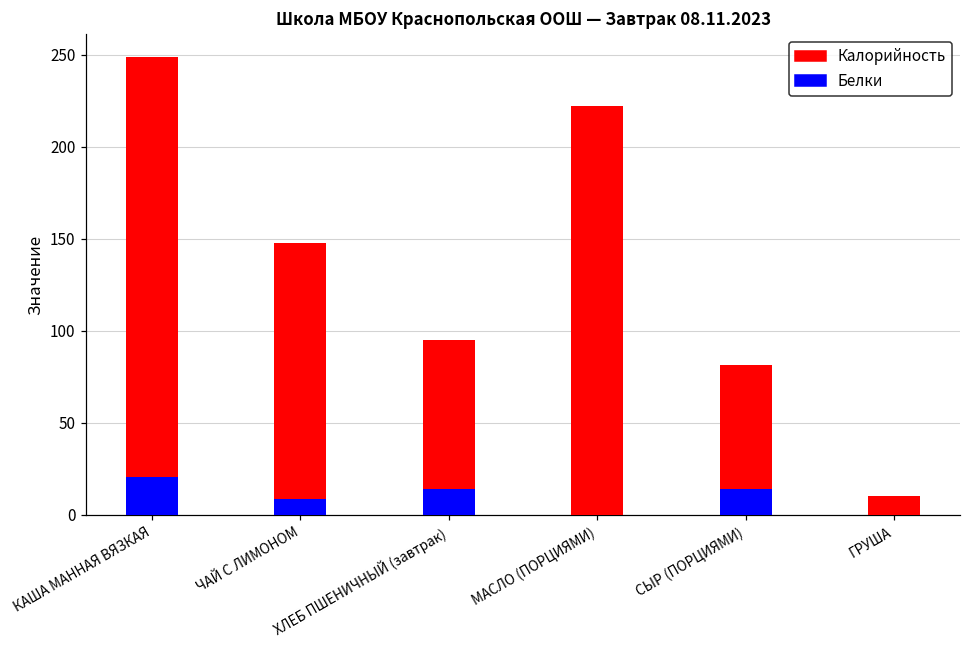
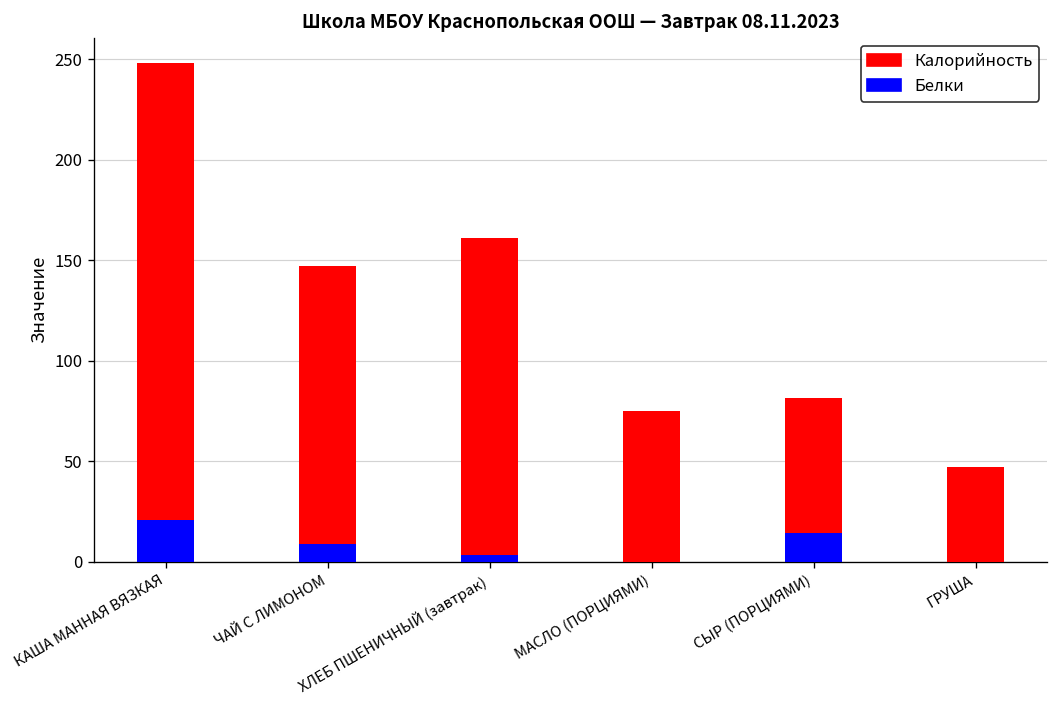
  {
    "Калорийность": {
      "КАША МАННАЯ ВЯЗКАЯ": 248,
      "ЧАЙ С ЛИМОНОМ": 147,
-     "ХЛЕБ ПШЕНИЧНЫЙ (завтрак)": 95,
-     "МАСЛО (ПОРЦИЯМИ)": 222,
+     "ХЛЕБ ПШЕНИЧНЫЙ (завтрак)": 161,
+     "МАСЛО (ПОРЦИЯМИ)": 75,
      "СЫР (ПОРЦИЯМИ)": 82,
-     "ГРУША": 10
+     "ГРУША": 47
    },
    "Белки": {
-     "ХЛЕБ ПШЕНИЧНЫЙ (завтрак)": 14,
+     "ХЛЕБ ПШЕНИЧНЫЙ (завтрак)": 3,
      "МАСЛО (ПОРЦИЯМИ)": 0,
      "ГРУША": 0
    }
  }
